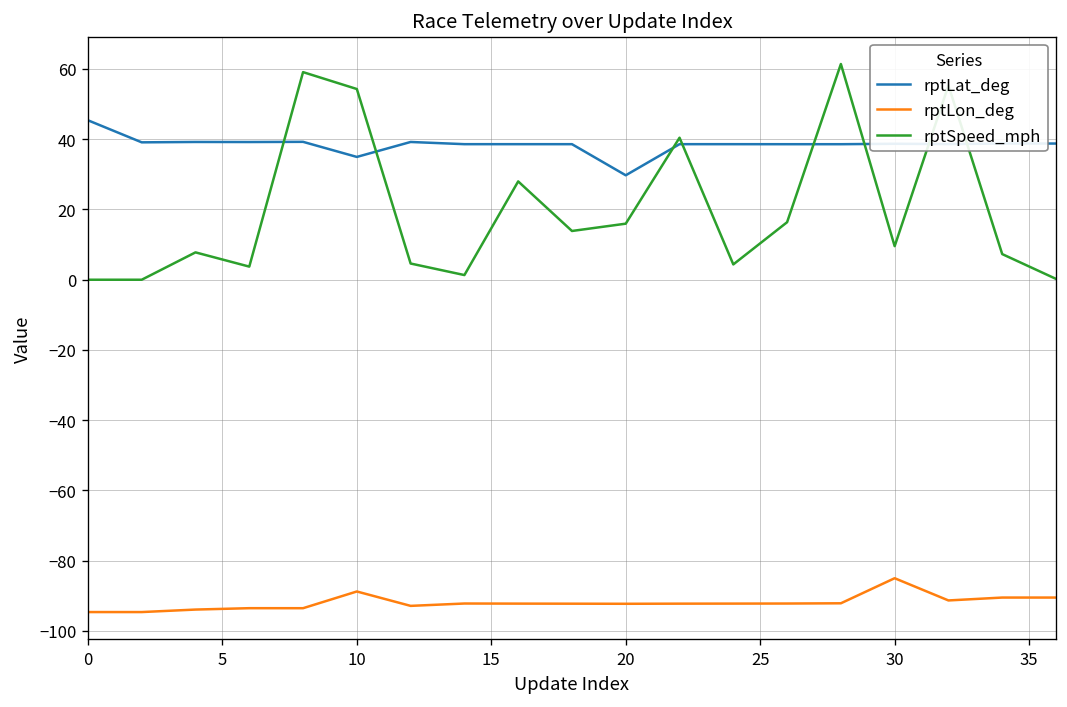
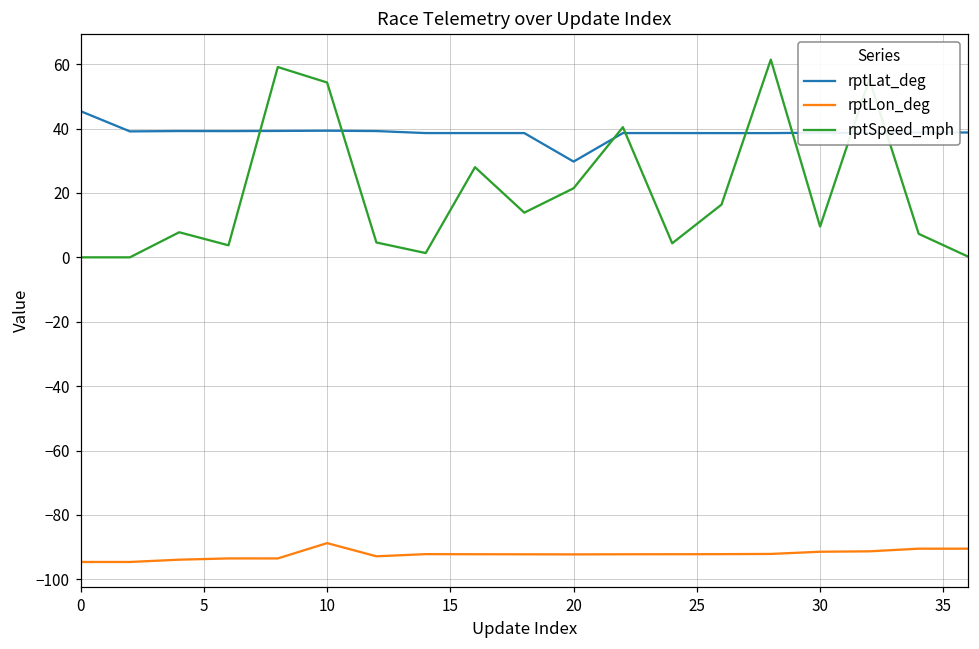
  {
    "rptLat_deg": {
      "0": 45,
-     "10": 35,
+     "10": 39,
      "20": 30
    },
    "rptLon_deg": {
      "0": -95,
      "10": -89,
      "20": -92,
-     "30": -85
+     "30": -91
    },
    "rptSpeed_mph": {
      "0": 0,
      "10": 54,
-     "20": 16,
+     "20": 21,
      "30": 10
    }
  }
